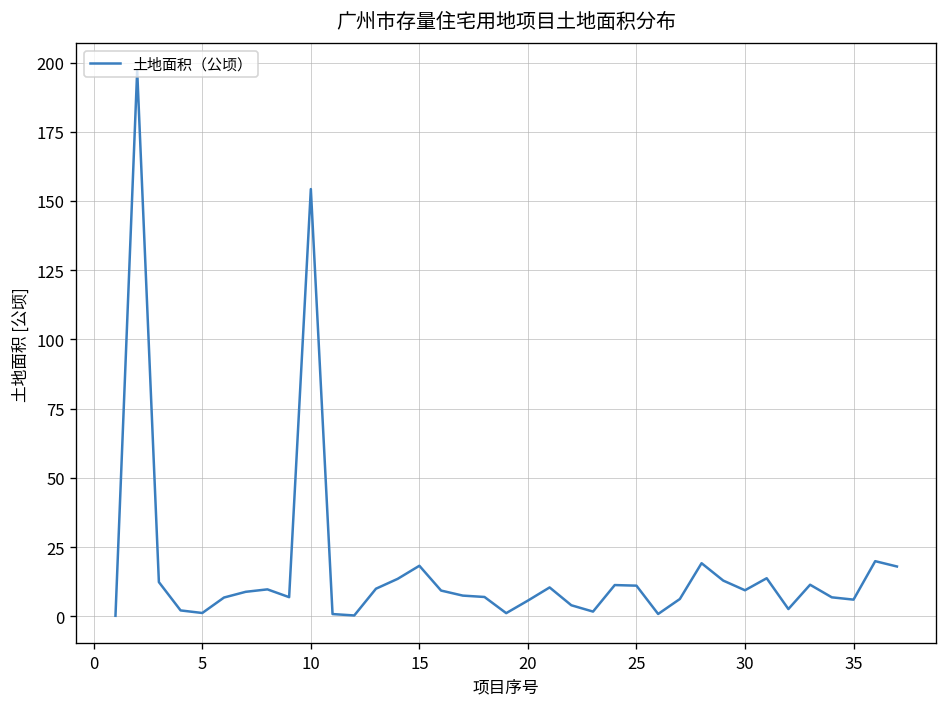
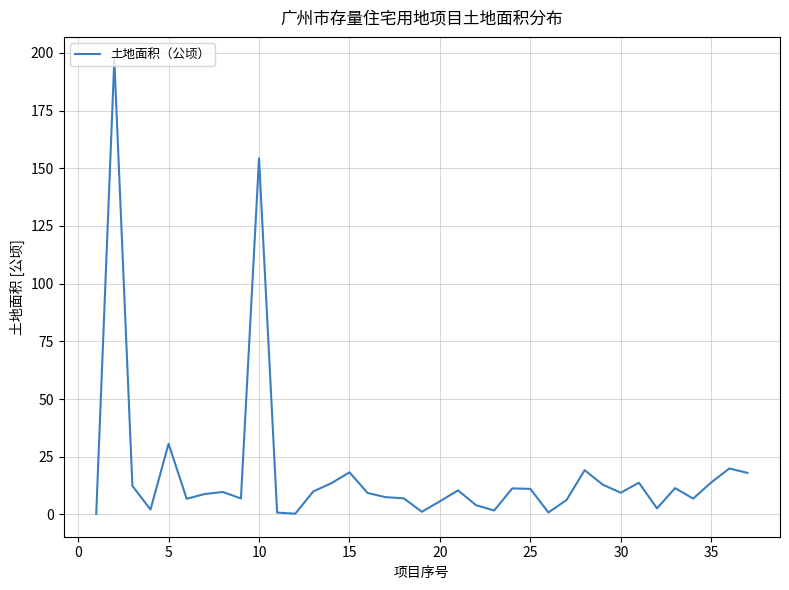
  {
-   "5": 1,
+   "5": 31,
    "10": 154,
    "15": 18,
    "20": 6,
    "25": 11,
    "30": 9,
-   "35": 6
+   "35": 14
  }
